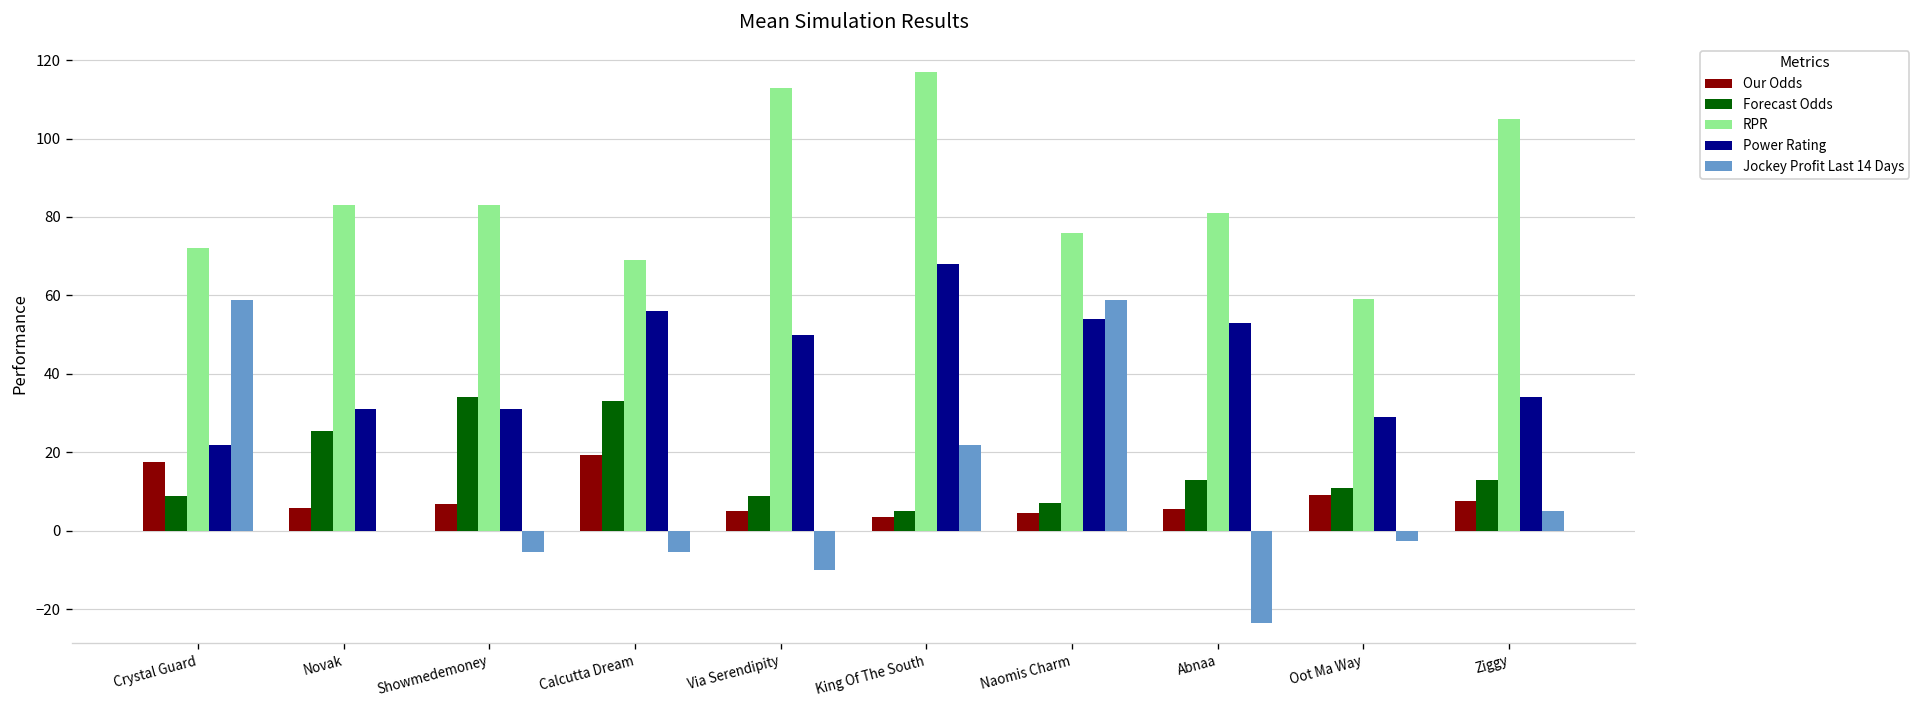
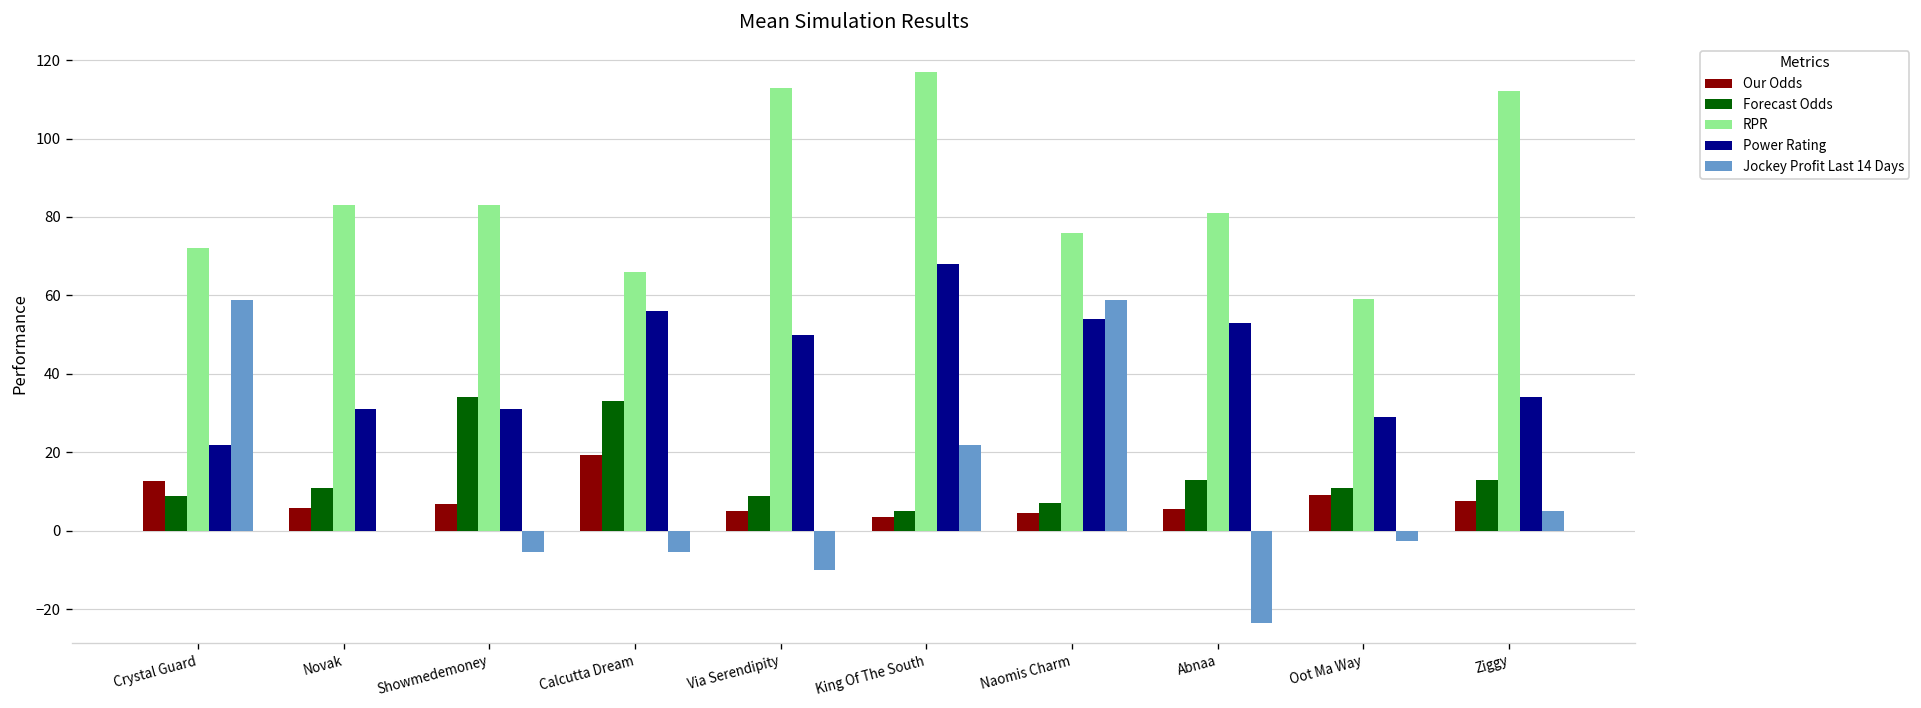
  {
    "Our Odds": {
-     "Crystal Guard": 18,
+     "Crystal Guard": 13,
      "Novak": 6,
      "Showmedemoney": 7,
      "Calcutta Dream": 19,
      "Via Serendipity": 5,
      "King Of The South": 4,
      "Naomis Charm": 4,
      "Abnaa": 5,
      "Oot Ma Way": 9,
      "Ziggy": 8
    },
    "Forecast Odds": {
      "Crystal Guard": 9,
-     "Novak": 25,
+     "Novak": 11,
      "Showmedemoney": 34,
      "Calcutta Dream": 33,
      "Via Serendipity": 9,
      "King Of The South": 5,
      "Naomis Charm": 7,
      "Abnaa": 13,
      "Oot Ma Way": 11,
      "Ziggy": 13
    },
    "RPR": {
      "Crystal Guard": 72,
      "Novak": 83,
      "Showmedemoney": 83,
-     "Calcutta Dream": 69,
+     "Calcutta Dream": 66,
      "Via Serendipity": 113,
      "King Of The South": 117,
      "Naomis Charm": 76,
      "Abnaa": 81,
      "Oot Ma Way": 59,
-     "Ziggy": 105
+     "Ziggy": 112
    },
    "Power Rating": {
      "Crystal Guard": 22,
      "Novak": 31,
      "Showmedemoney": 31,
      "Calcutta Dream": 56,
      "Via Serendipity": 50,
      "King Of The South": 68,
      "Naomis Charm": 54,
      "Abnaa": 53,
      "Oot Ma Way": 29,
      "Ziggy": 34
    },
    "Jockey Profit Last 14 Days": {
      "Crystal Guard": 59,
      "Novak": 0,
      "Showmedemoney": -6,
      "Calcutta Dream": -6,
      "Via Serendipity": -10,
      "King Of The South": 22,
      "Naomis Charm": 59,
      "Abnaa": -24,
      "Oot Ma Way": -3,
      "Ziggy": 5
    }
  }
